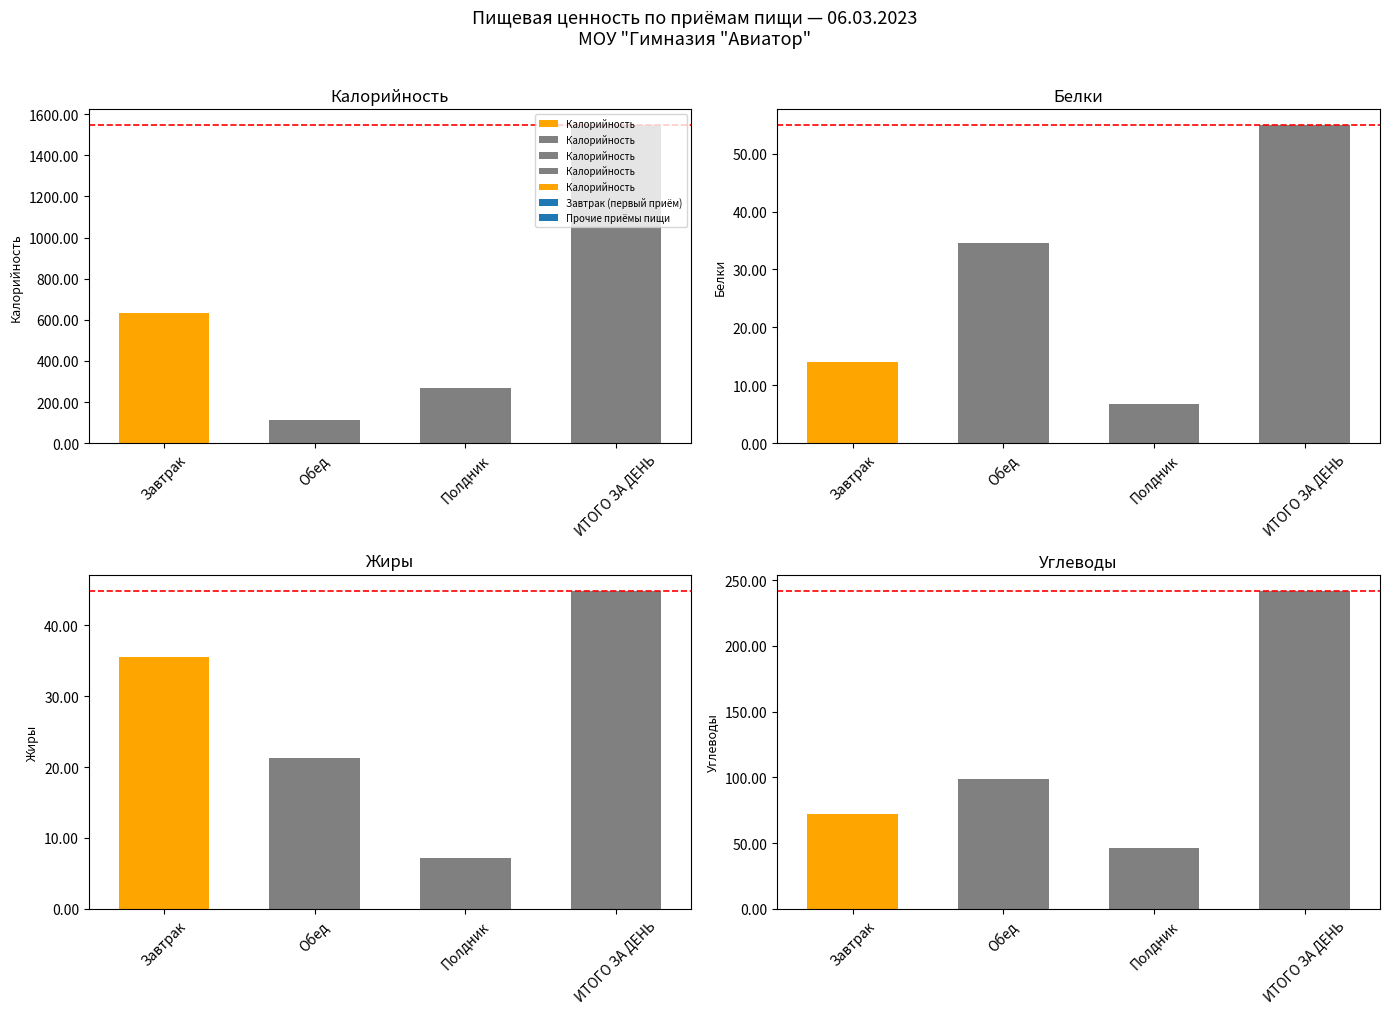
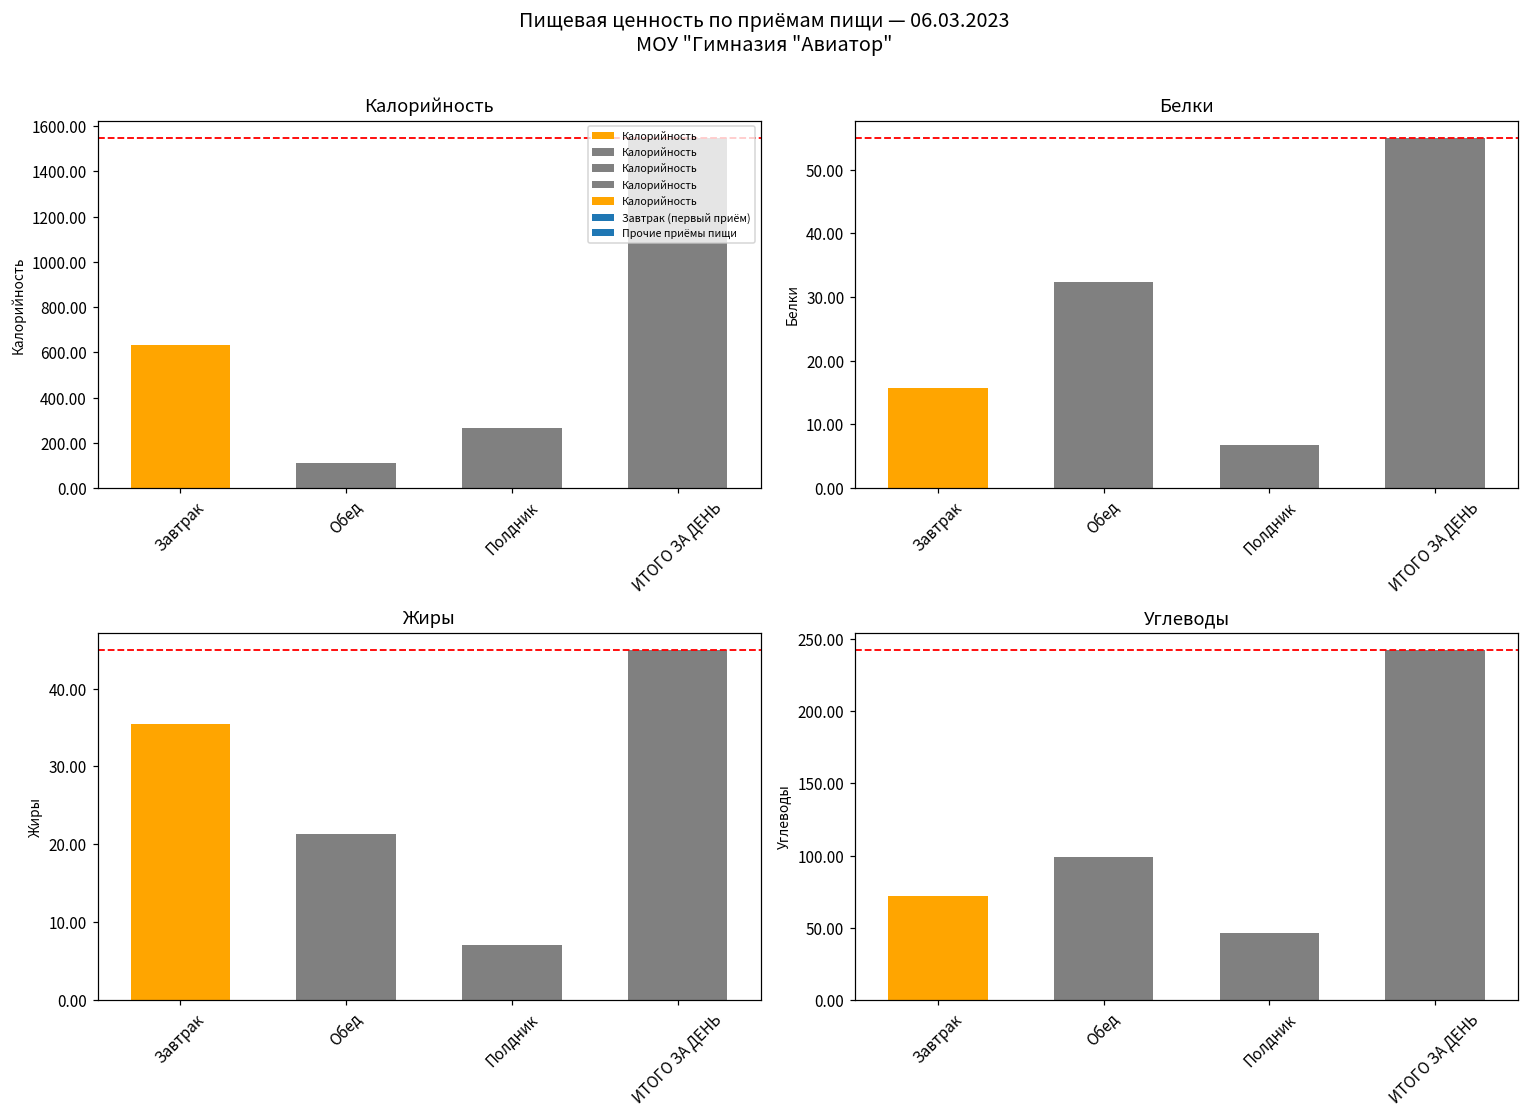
  {
    "Калорийность": {
      "Завтрак": 630,
      "Обед": 110,
      "Полдник": 270
    },
    "Белки": {
-     "Завтрак": 14,
-     "Обед": 35,
+     "Завтрак": 16,
+     "Обед": 32,
      "Полдник": 7,
      "ИТОГО ЗА ДЕНЬ": 55
    },
    "Жиры": {
      "Завтрак": 36,
      "Обед": 21,
      "Полдник": 7,
      "ИТОГО ЗА ДЕНЬ": 45
    },
    "Углеводы": {
      "Завтрак": 72,
      "Обед": 99,
      "Полдник": 46,
      "ИТОГО ЗА ДЕНЬ": 242
    }
  }
